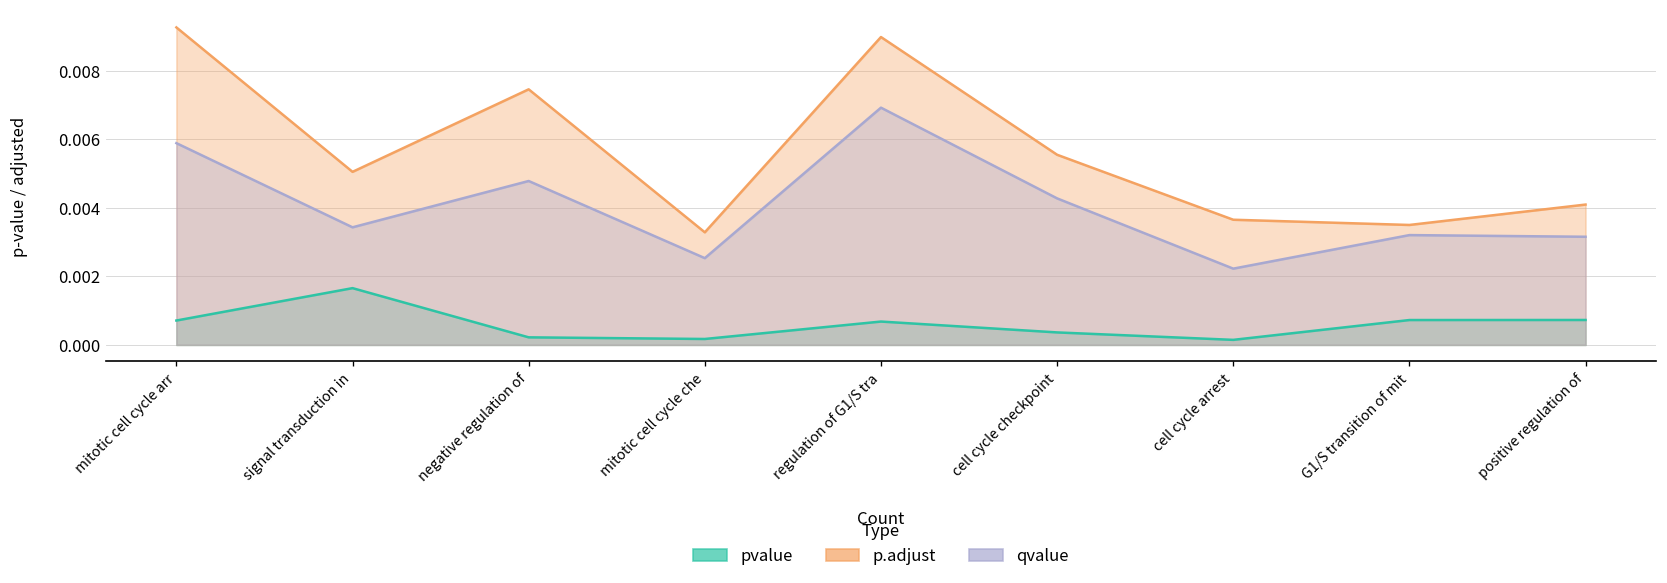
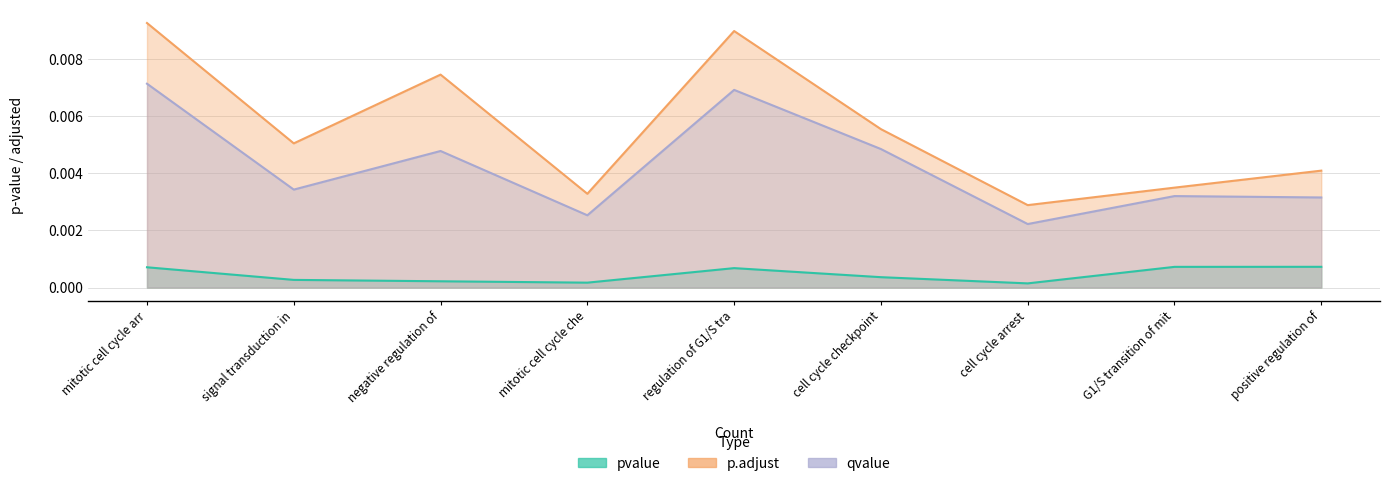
  {
    "pvalue": {
      "mitotic cell cycle arr": 0.0007,
-     "signal transduction in": 0.0017,
+     "signal transduction in": 0.0003,
      "negative regulation of": 0.0002,
      "mitotic cell cycle che": 0.0002,
      "regulation of G1/S tra": 0.0007,
      "cell cycle checkpoint": 0.0004,
      "cell cycle arrest": 0.0001,
      "G1/S transition of mit": 0.0007,
      "positive regulation of": 0.0007
    },
    "p.adjust": {
      "mitotic cell cycle arr": 0.0093,
      "signal transduction in": 0.0050,
      "negative regulation of": 0.0075,
      "mitotic cell cycle che": 0.0033,
      "regulation of G1/S tra": 0.0090,
      "cell cycle checkpoint": 0.0055,
-     "cell cycle arrest": 0.0037,
+     "cell cycle arrest": 0.0029,
      "G1/S transition of mit": 0.0035,
      "positive regulation of": 0.0041
    },
    "qvalue": {
-     "mitotic cell cycle arr": 0.0059,
+     "mitotic cell cycle arr": 0.0071,
      "signal transduction in": 0.0034,
      "negative regulation of": 0.0048,
      "mitotic cell cycle che": 0.0025,
      "regulation of G1/S tra": 0.0069,
-     "cell cycle checkpoint": 0.0043,
+     "cell cycle checkpoint": 0.0049,
      "cell cycle arrest": 0.0022,
      "G1/S transition of mit": 0.0032,
      "positive regulation of": 0.0032
    }
  }
